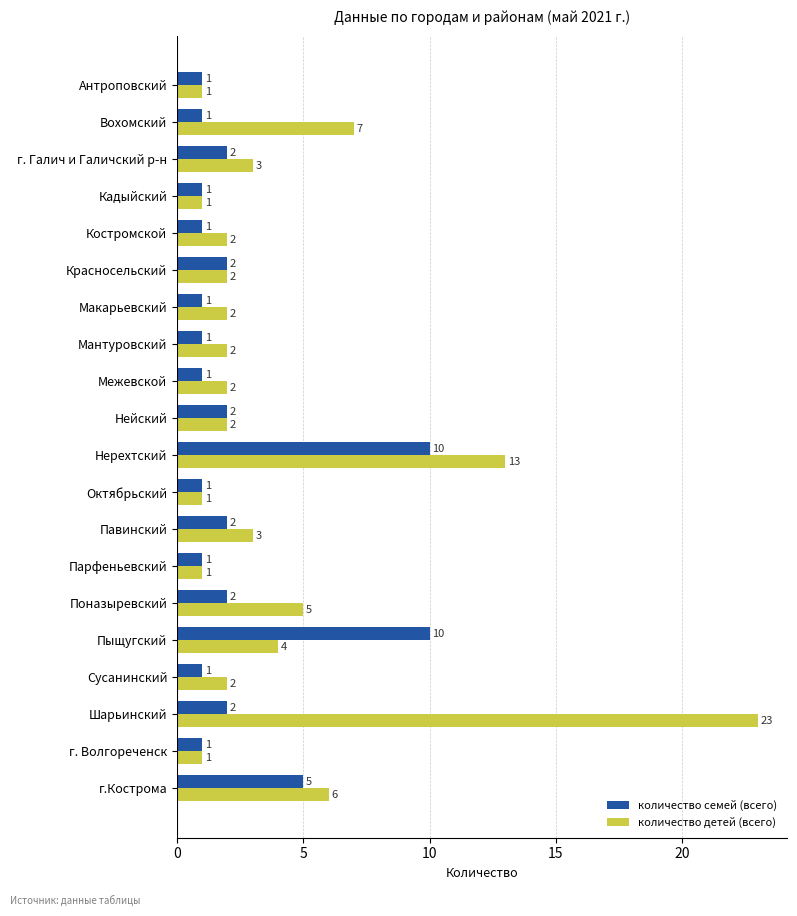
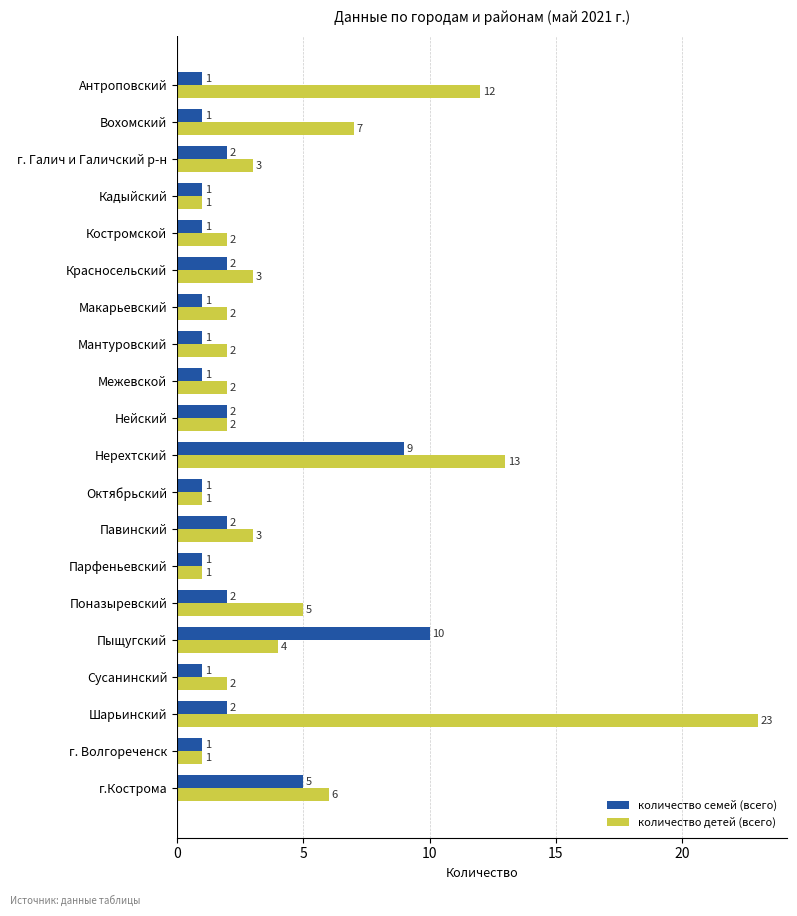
  {
    "количество семей (всего)": {
      "Антроповский": 1,
      "Вохомский": 1,
      "г. Галич и Галичский р-н": 2,
      "Кадыйский": 1,
      "Костромской": 1,
      "Красносельский": 2,
      "Макарьевский": 1,
      "Мантуровский": 1,
      "Межевской": 1,
      "Нейский": 2,
-     "Нерехтский": 10,
+     "Нерехтский": 9,
      "Октябрьский": 1,
      "Павинский": 2,
      "Парфеньевский": 1,
      "Поназыревский": 2,
      "Пыщугский": 10,
      "Сусанинский": 1,
      "Шарьинский": 2,
      "г. Волгореченск": 1,
      "г.Кострома": 5
    },
    "количество детей (всего)": {
-     "Антроповский": 1,
+     "Антроповский": 12,
      "Вохомский": 7,
      "г. Галич и Галичский р-н": 3,
      "Кадыйский": 1,
      "Костромской": 2,
-     "Красносельский": 2,
+     "Красносельский": 3,
      "Макарьевский": 2,
      "Мантуровский": 2,
      "Межевской": 2,
      "Нейский": 2,
      "Нерехтский": 13,
      "Октябрьский": 1,
      "Павинский": 3,
      "Парфеньевский": 1,
      "Поназыревский": 5,
      "Пыщугский": 4,
      "Сусанинский": 2,
      "Шарьинский": 23,
      "г. Волгореченск": 1,
      "г.Кострома": 6
    }
  }
